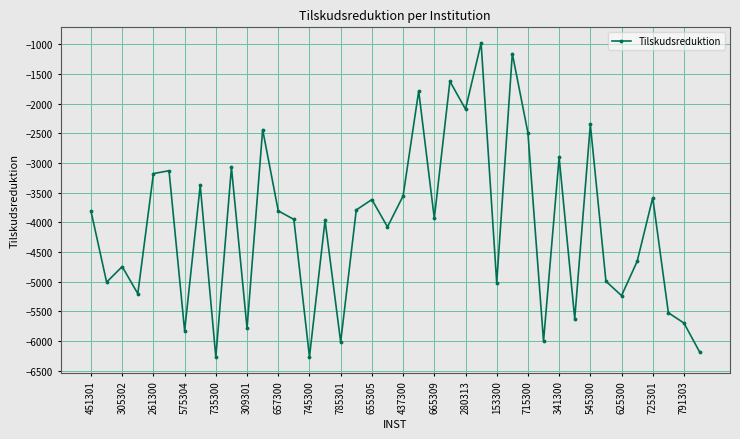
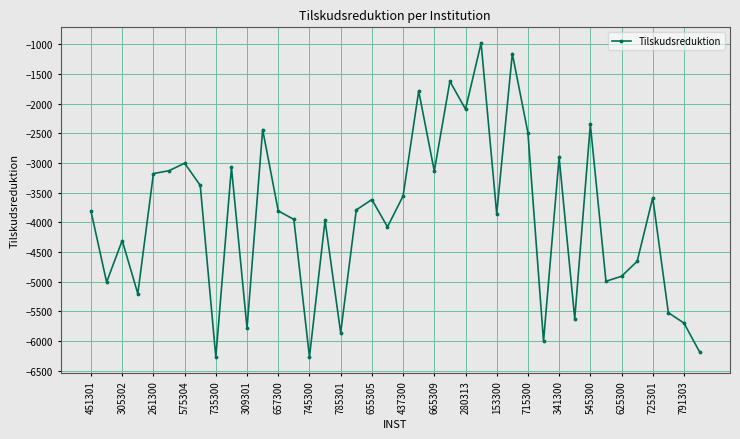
  {
    "451301": -3800,
-   "305302": -4700,
+   "305302": -4300,
    "261300": -3200,
-   "575304": -5800,
+   "575304": -3000,
    "735300": -6300,
    "309301": -5800,
    "657300": -3800,
    "745300": -6300,
-   "785301": -6000,
+   "785301": -5900,
    "655305": -3600,
    "437300": -3600,
-   "665309": -3900,
+   "665309": -3100,
    "280313": -2100,
-   "153300": -5000,
+   "153300": -3900,
    "715300": -2500,
    "341300": -2900,
    "545300": -2400,
-   "625300": -5200,
+   "625300": -4900,
    "725301": -3600,
    "791303": -5700
  }
